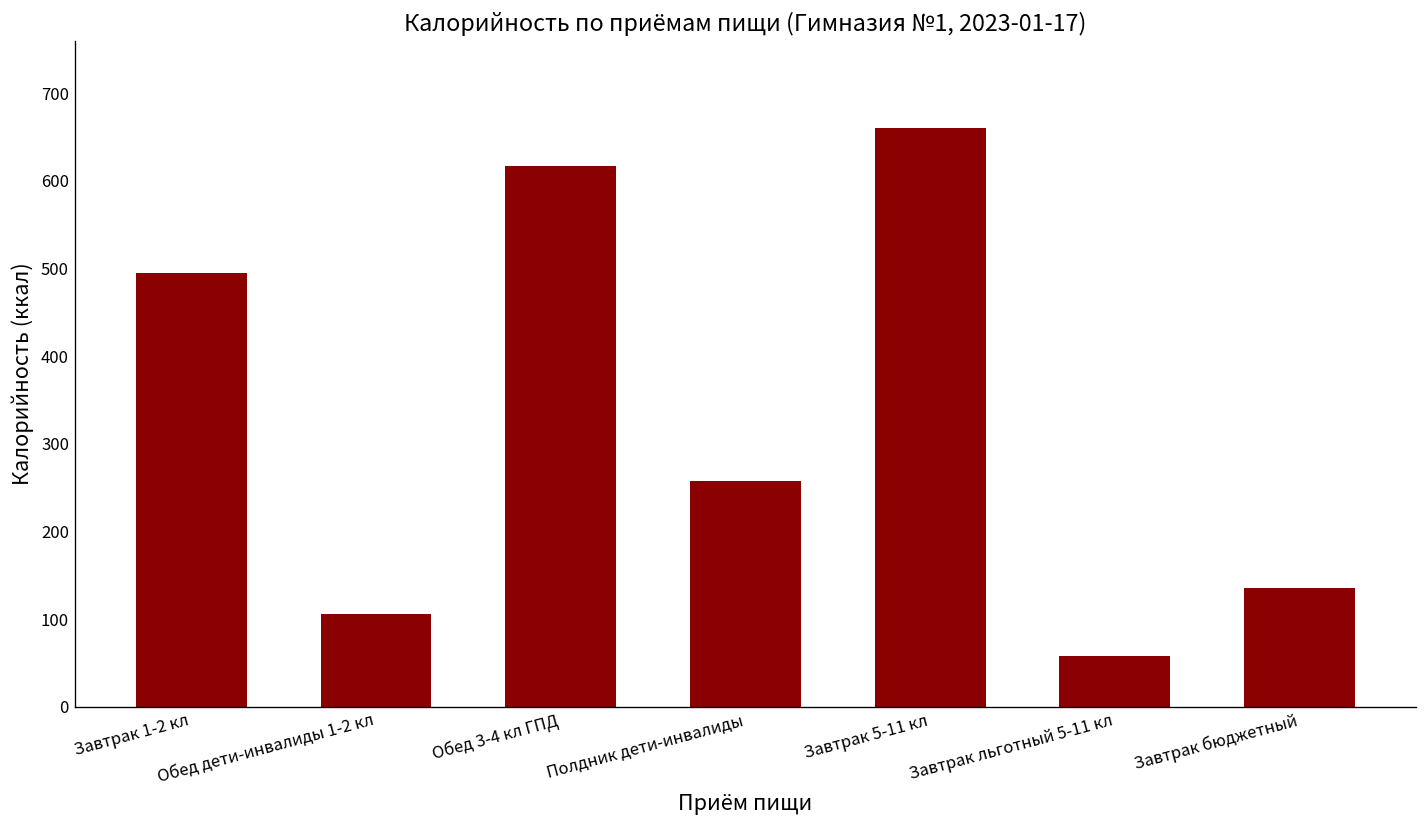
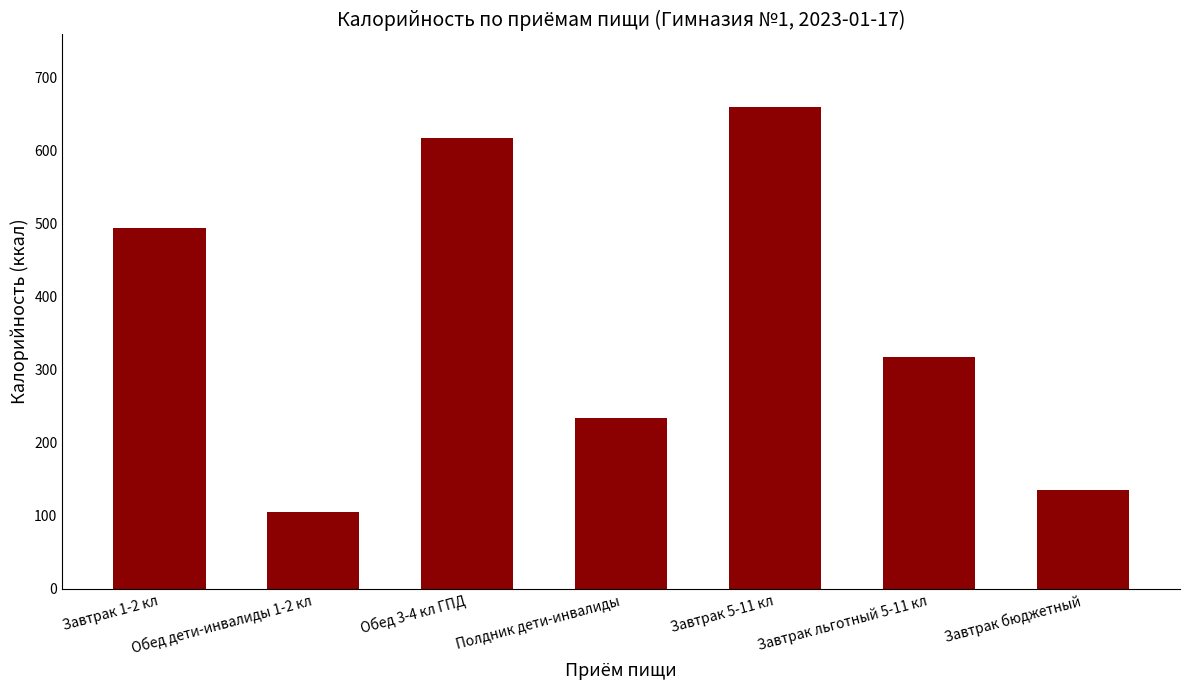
  {
    "Завтрак 1-2 кл": 490,
    "Обед дети-инвалиды 1-2 кл": 110,
    "Обед 3-4 кл ГПД": 620,
-   "Полдник дети-инвалиды": 260,
+   "Полдник дети-инвалиды": 230,
    "Завтрак 5-11 кл": 660,
-   "Завтрак льготный 5-11 кл": 60,
+   "Завтрак льготный 5-11 кл": 320,
    "Завтрак бюджетный": 140
  }
